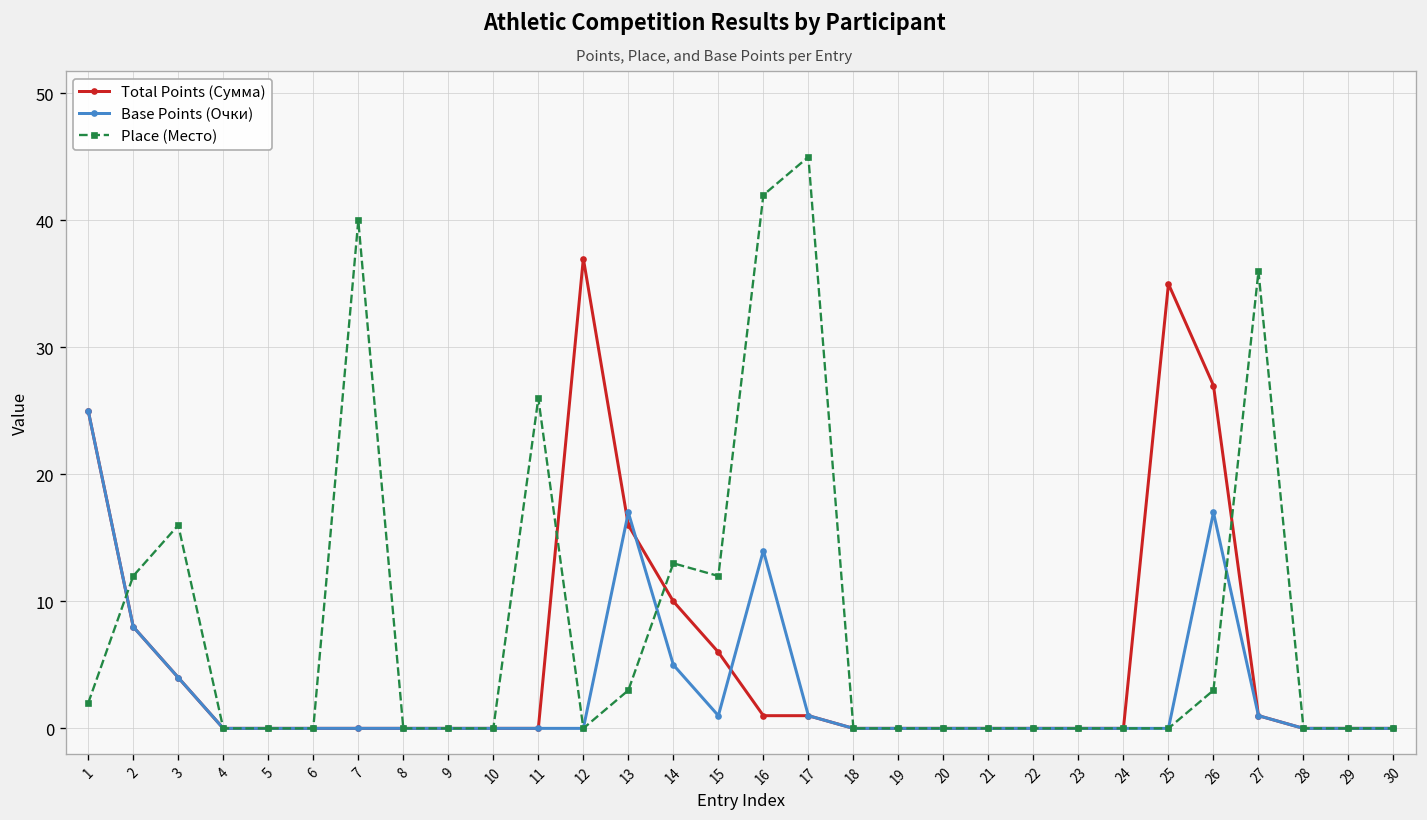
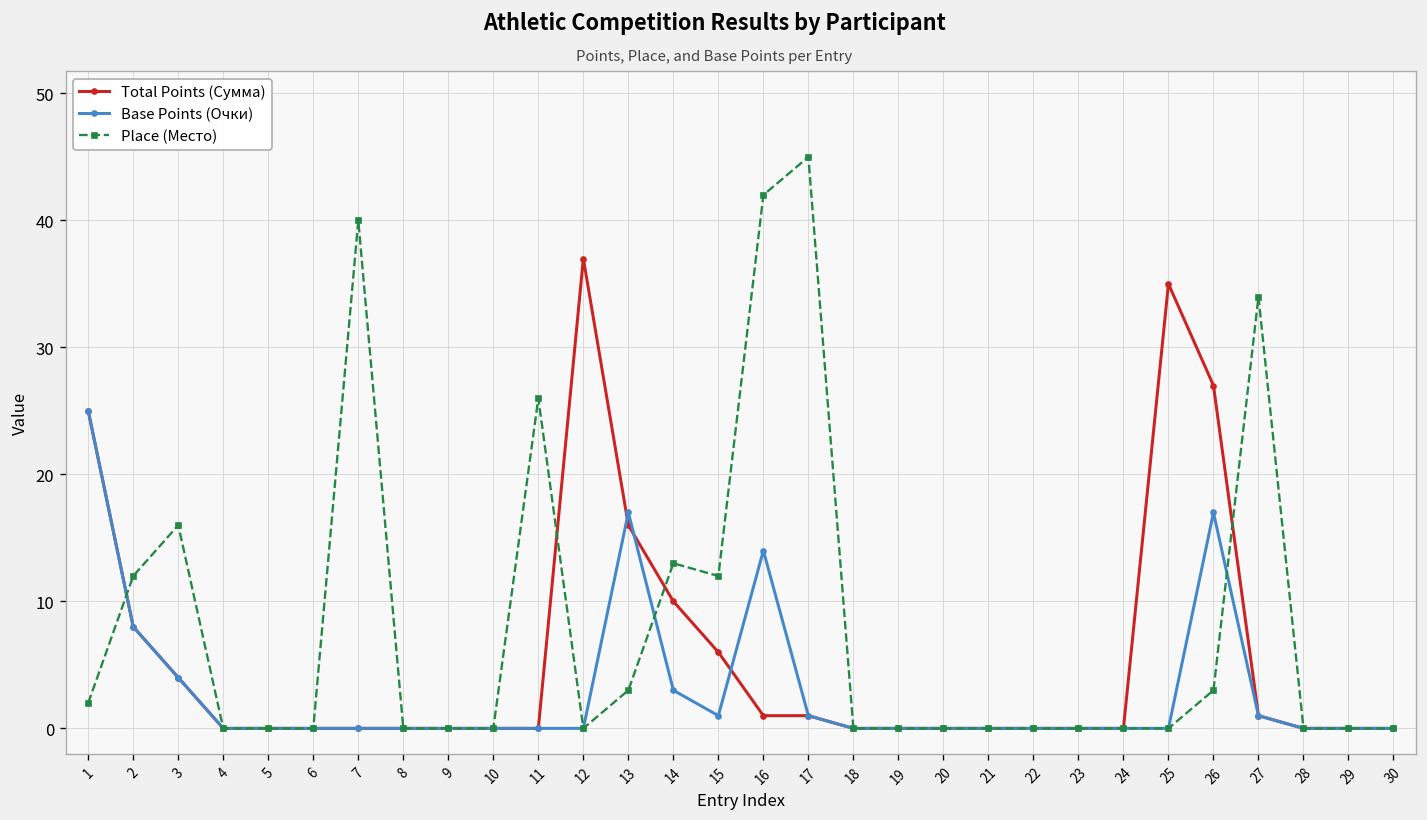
  {
    "Total Points (Сумма)": {
      "12": 37,
      "13": 16,
      "14": 10,
      "15": 6,
      "16": 1,
      "25": 35,
      "26": 27
    },
    "Base Points (Очки)": {
      "13": 17,
-     "14": 5,
+     "14": 3,
      "15": 1,
      "16": 14,
      "26": 17
    },
    "Place (Место)": {
      "1": 2,
      "2": 12,
      "3": 16,
      "7": 40,
      "11": 26,
      "13": 3,
      "14": 13,
      "15": 12,
      "16": 42,
      "17": 45,
      "26": 3,
-     "27": 36
+     "27": 34
    }
  }
